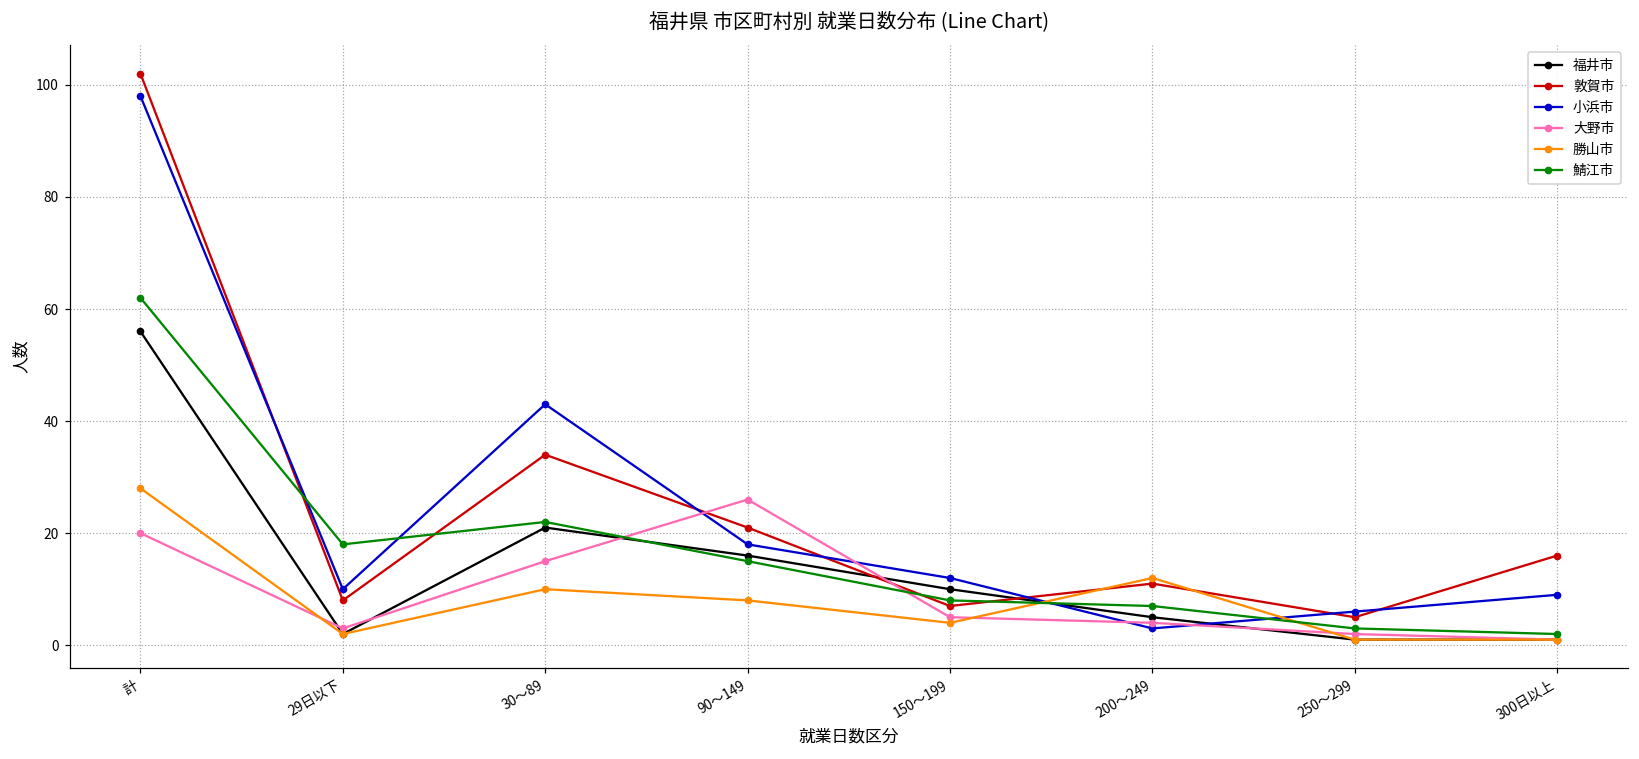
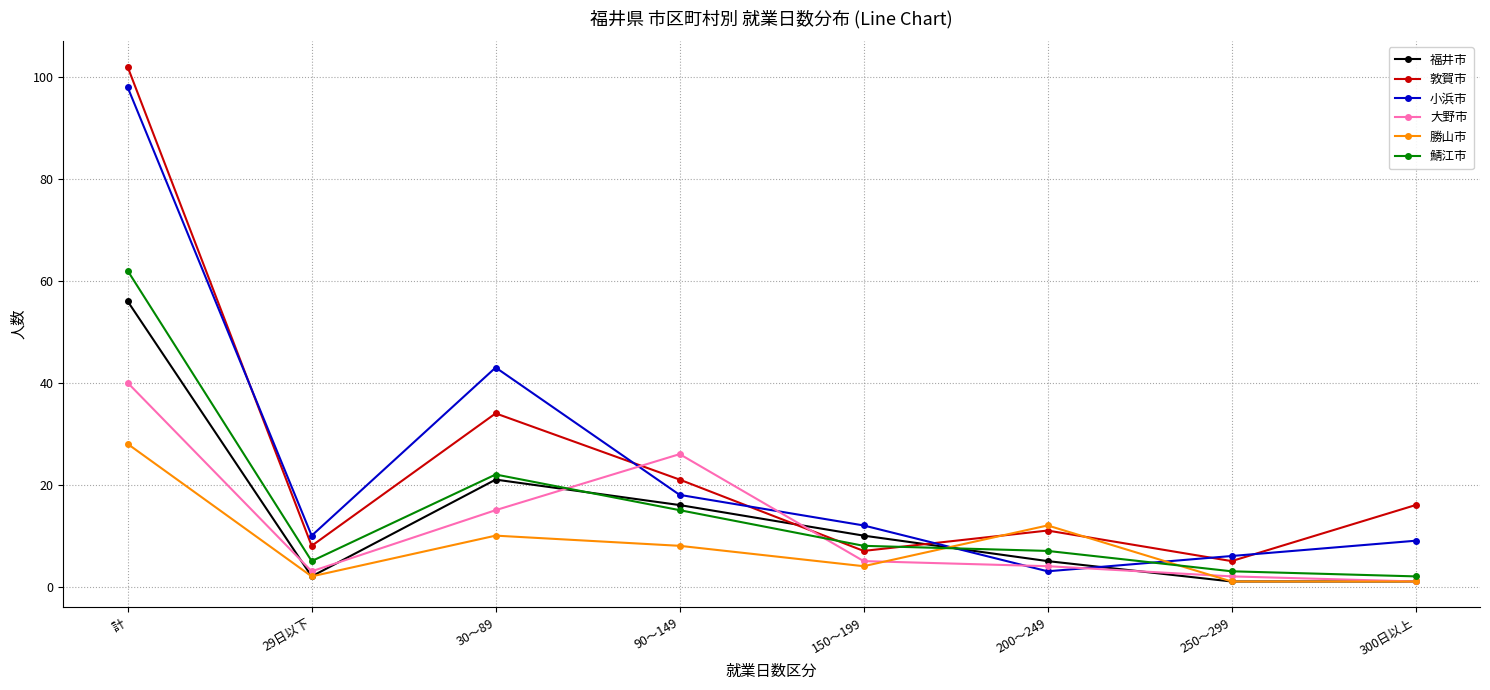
  {
    "福井市": {
      "計": 56,
      "30～89": 21,
      "90～149": 16,
      "150～199": 10,
      "200～249": 5
    },
    "敦賀市": {
      "計": 102,
      "29日以下": 8,
      "30～89": 34,
      "90～149": 21,
      "150～199": 7,
      "200～249": 11,
      "250～299": 5,
      "300日以上": 16
    },
    "小浜市": {
      "計": 98,
      "29日以下": 10,
      "30～89": 43,
      "90～149": 18,
      "150～199": 12,
      "200～249": 3,
      "250～299": 6,
      "300日以上": 9
    },
    "大野市": {
-     "計": 20,
+     "計": 40,
      "29日以下": 3,
      "30～89": 15,
      "90～149": 26,
      "150～199": 5,
      "200～249": 4,
      "250～299": 2
    },
    "勝山市": {
      "計": 28,
      "30～89": 10,
      "90～149": 8,
      "150～199": 4,
      "200～249": 12
    },
    "鯖江市": {
      "計": 62,
-     "29日以下": 18,
+     "29日以下": 5,
      "30～89": 22,
      "90～149": 15,
      "150～199": 8,
      "200～249": 7,
      "250～299": 3,
      "300日以上": 2
    }
  }
